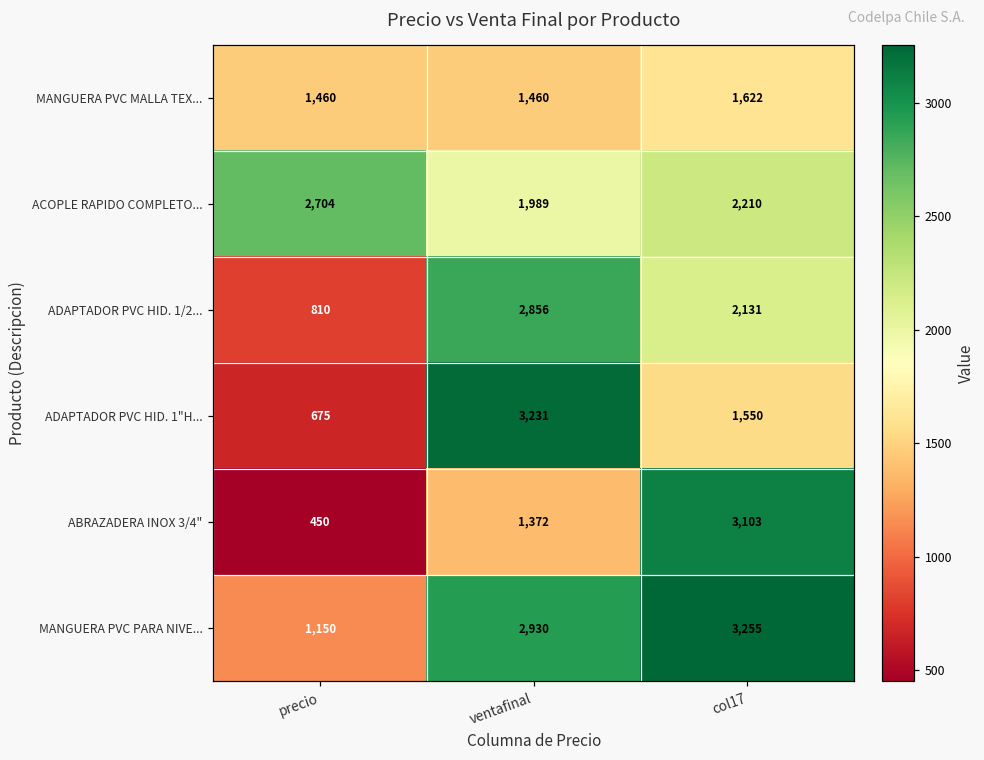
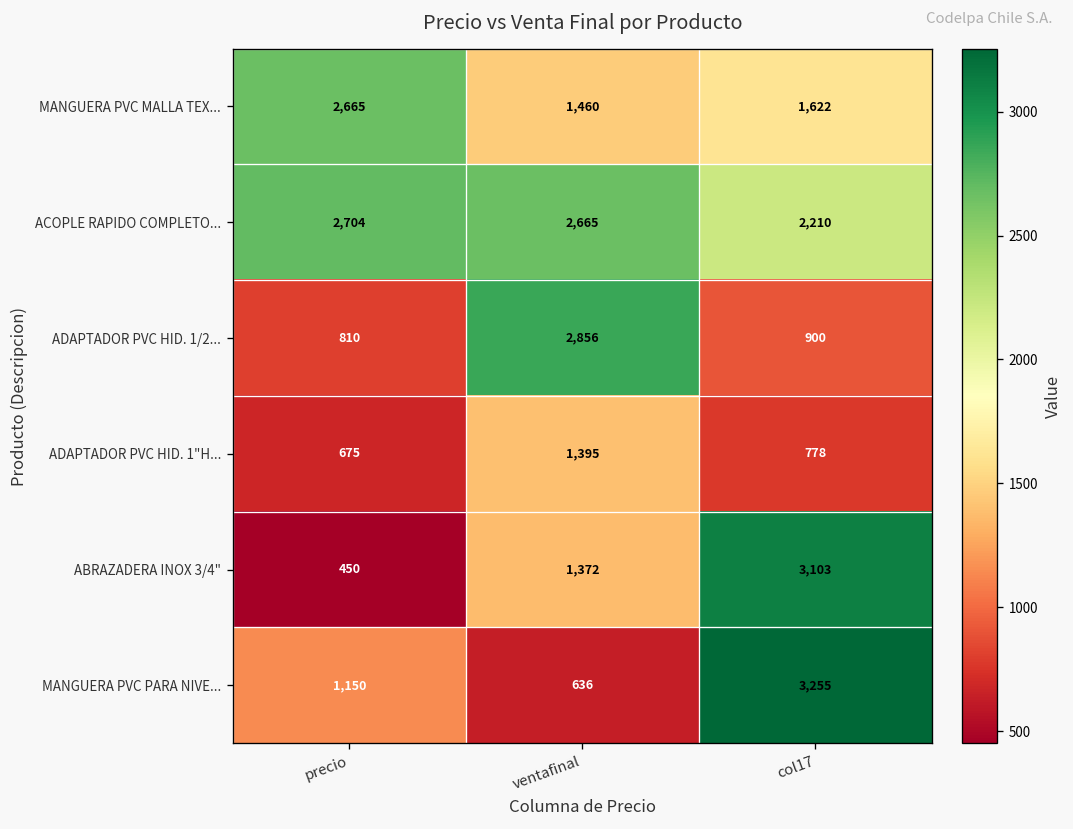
  {
    "MANGUERA PVC MALLA TEX...": {
-     "precio": "1,460",
+     "precio": "2,665",
      "ventafinal": "1,460",
      "col17": "1,622"
    },
    "ACOPLE RAPIDO COMPLETO...": {
      "precio": "2,704",
-     "ventafinal": "1,989",
+     "ventafinal": "2,665",
      "col17": "2,210"
    },
    "ADAPTADOR PVC HID. 1/2...": {
      "precio": "810",
      "ventafinal": "2,856",
-     "col17": "2,131"
+     "col17": "900"
    },
    "ADAPTADOR PVC HID. 1\"H...": {
      "precio": "675",
-     "ventafinal": "3,231",
-     "col17": "1,550"
+     "ventafinal": "1,395",
+     "col17": "778"
    },
    "ABRAZADERA INOX 3/4\"": {
      "precio": "450",
      "ventafinal": "1,372",
      "col17": "3,103"
    },
    "MANGUERA PVC PARA NIVE...": {
      "precio": "1,150",
-     "ventafinal": "2,930",
+     "ventafinal": "636",
      "col17": "3,255"
    }
  }
